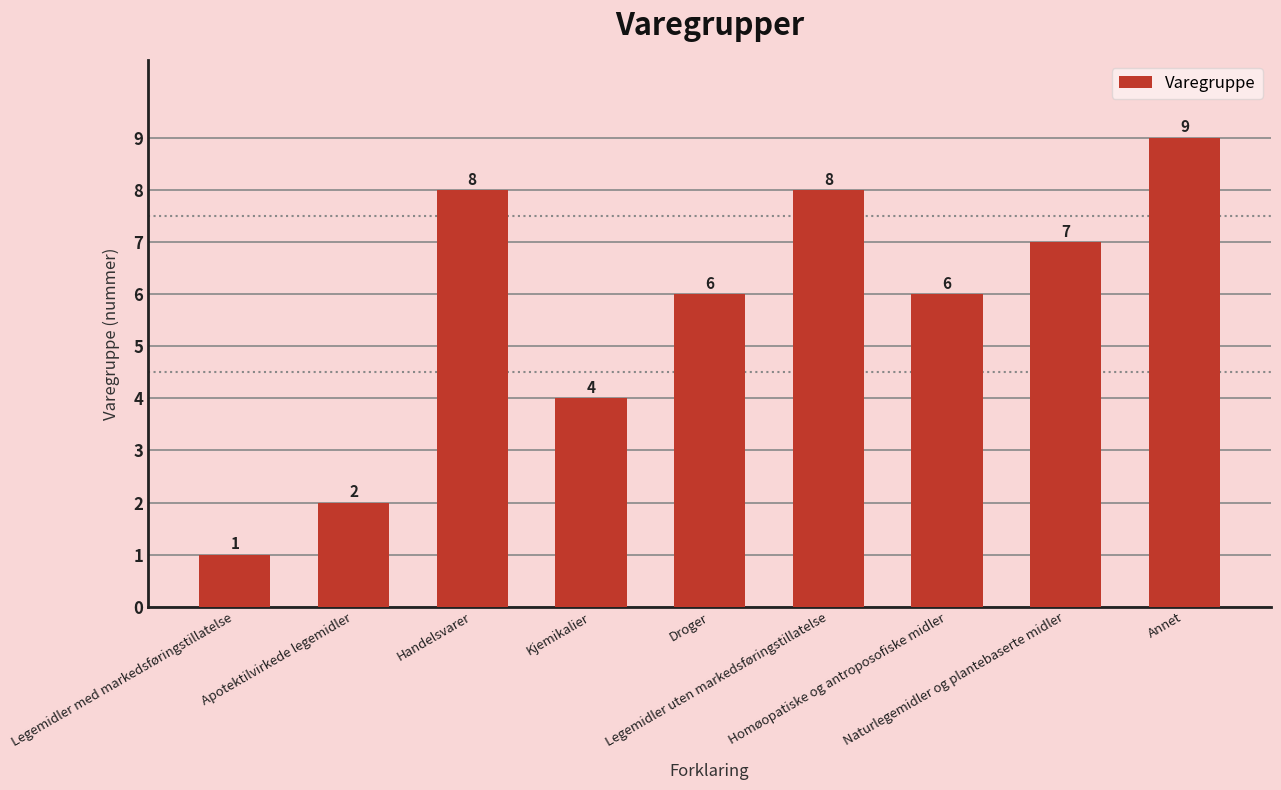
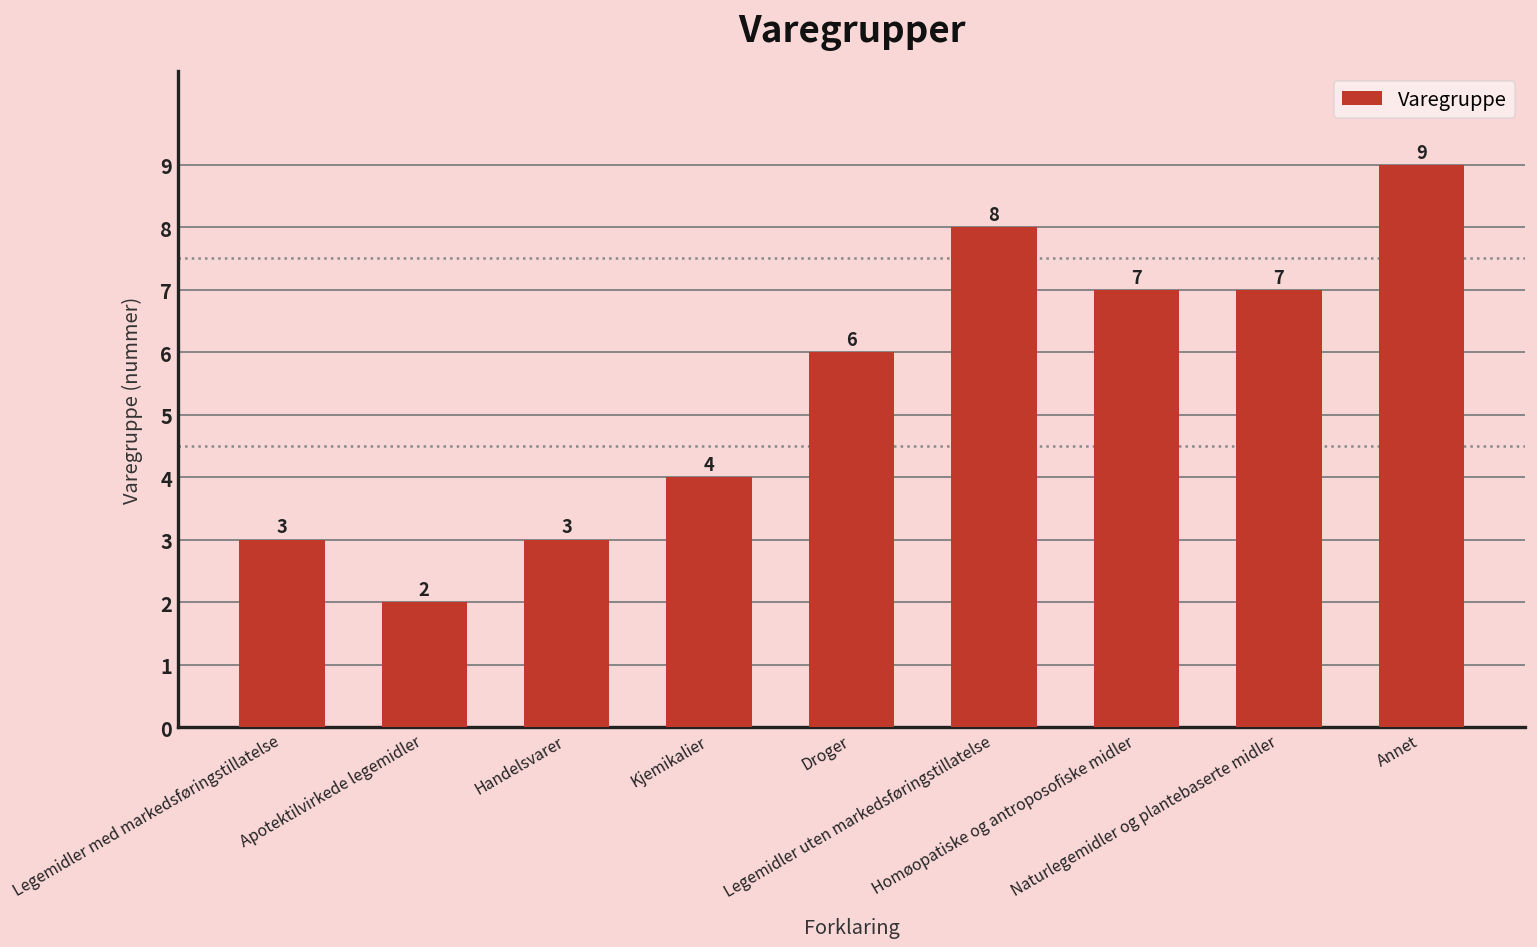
  {
-   "Legemidler med markedsføringstillatelse": 1,
+   "Legemidler med markedsføringstillatelse": 3,
    "Apotektilvirkede legemidler": 2,
-   "Handelsvarer": 8,
+   "Handelsvarer": 3,
    "Kjemikalier": 4,
    "Droger": 6,
    "Legemidler uten markedsføringstillatelse": 8,
-   "Homøopatiske og antroposofiske midler": 6,
+   "Homøopatiske og antroposofiske midler": 7,
    "Naturlegemidler og plantebaserte midler": 7,
    "Annet": 9
  }
